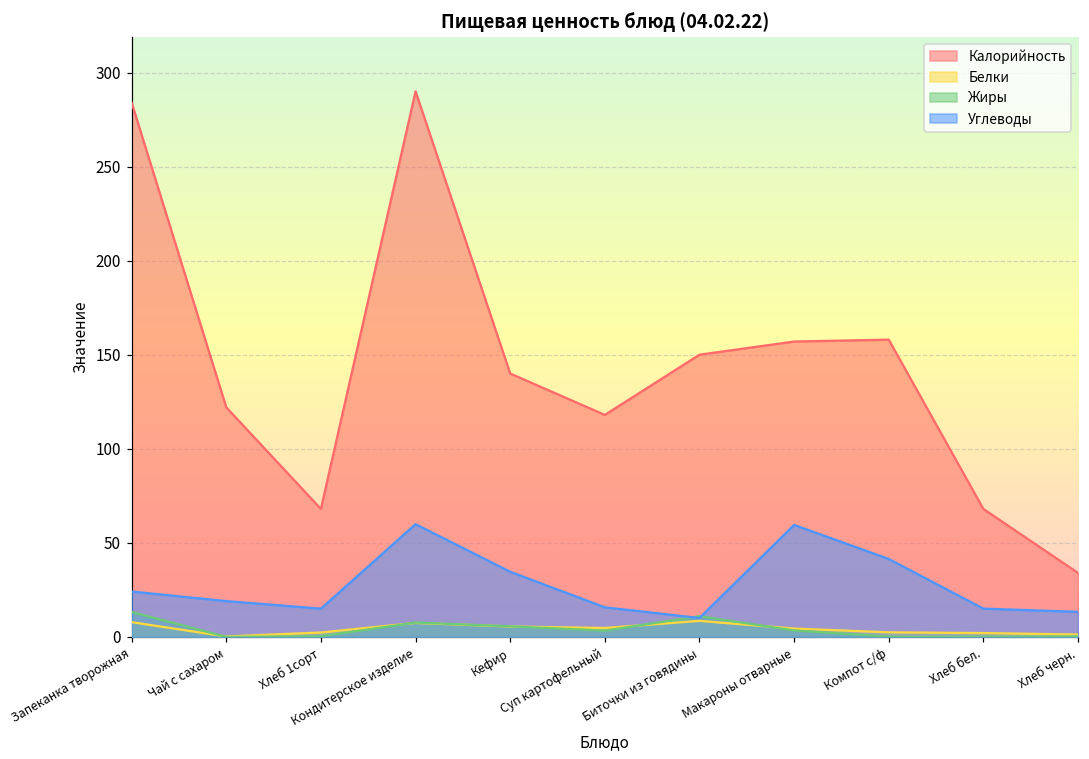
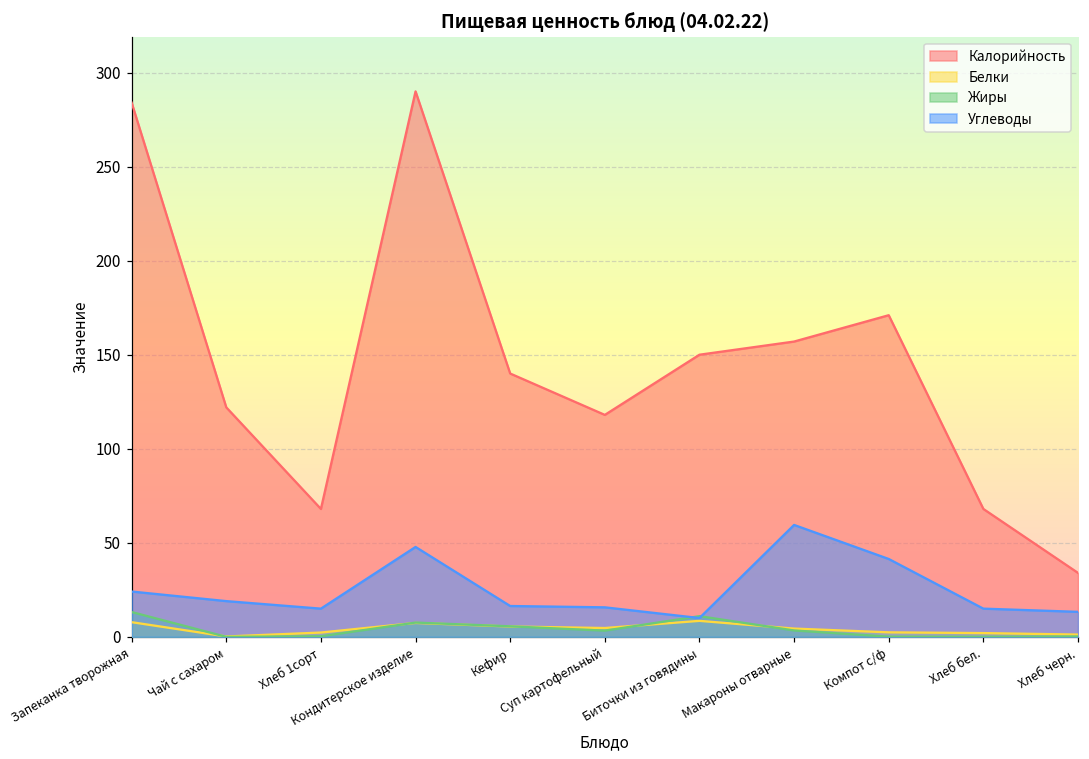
  {
    "Калорийность": {
      "Запеканка творожная": 284,
      "Чай с сахаром": 122,
      "Хлеб 1сорт": 68,
      "Кондитерское изделие": 290,
      "Кефир": 140,
      "Суп картофельный": 118,
      "Биточки из говядины": 150,
      "Макароны отварные": 157,
-     "Компот с/ф": 158,
+     "Компот с/ф": 171,
      "Хлеб бел.": 68,
      "Хлеб черн.": 34
    },
    "Белки": {
      "Запеканка творожная": 8,
      "Хлеб 1сорт": 2,
      "Компот с/ф": 2,
      "Хлеб бел.": 2
    },
    "Жиры": {
      "Запеканка творожная": 13,
      "Хлеб 1сорт": 0,
      "Компот с/ф": 0,
      "Хлеб бел.": 0
    },
    "Углеводы": {
      "Запеканка творожная": 24,
      "Чай с сахаром": 19,
      "Хлеб 1сорт": 15,
-     "Кондитерское изделие": 60,
-     "Кефир": 35,
+     "Кондитерское изделие": 48,
+     "Кефир": 16,
      "Суп картофельный": 16,
      "Макароны отварные": 60,
      "Компот с/ф": 41,
      "Хлеб бел.": 15,
      "Хлеб черн.": 13
    }
  }
